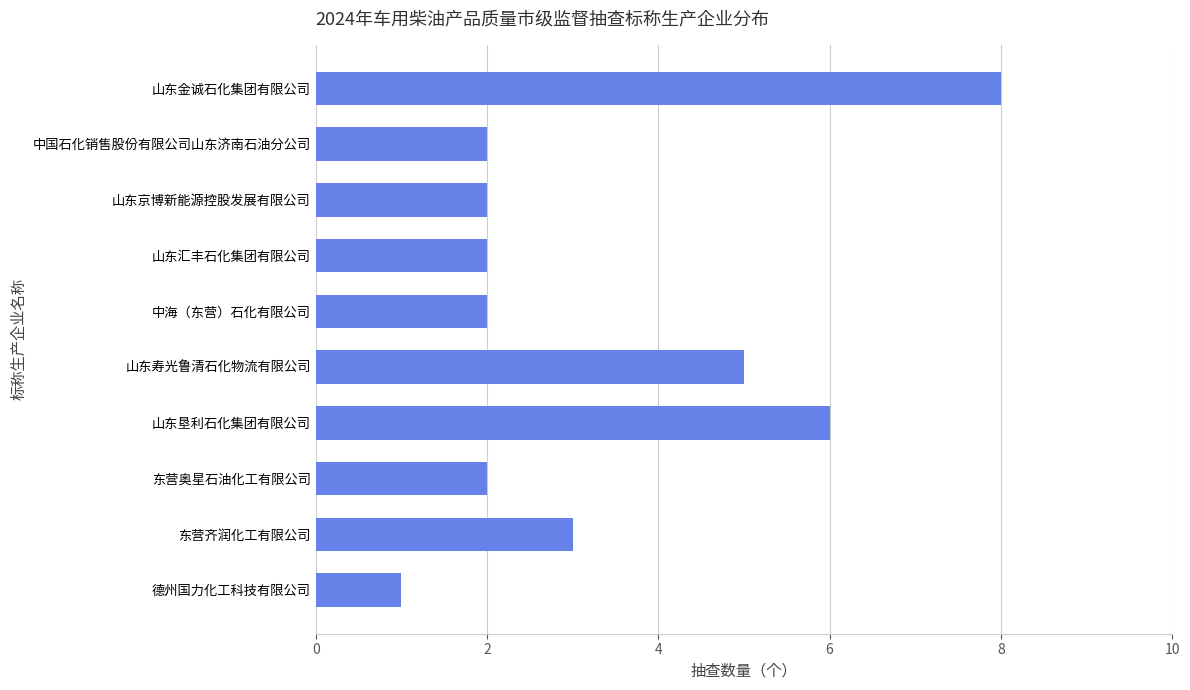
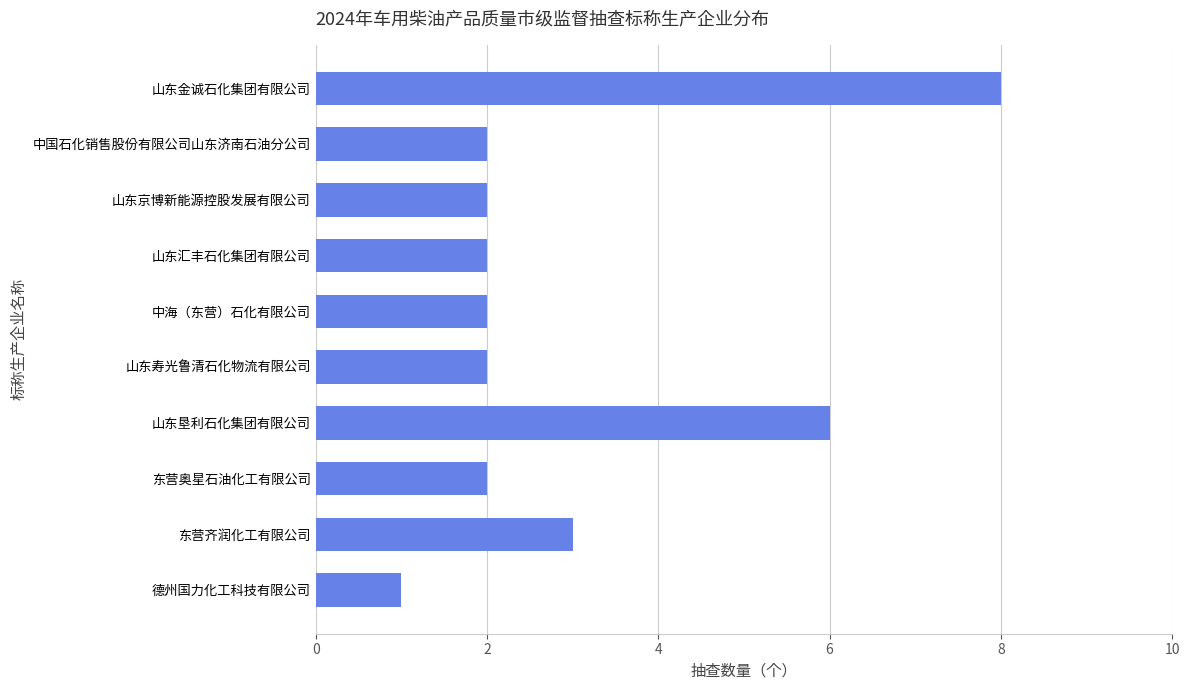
  {
    "山东金诚石化集团有限公司": 8,
    "中国石化销售股份有限公司山东济南石油分公司": 2,
    "山东京博新能源控股发展有限公司": 2,
    "山东汇丰石化集团有限公司": 2,
    "中海（东营）石化有限公司": 2,
-   "山东寿光鲁清石化物流有限公司": 5,
+   "山东寿光鲁清石化物流有限公司": 2,
    "山东垦利石化集团有限公司": 6,
    "东营奥星石油化工有限公司": 2,
    "东营齐润化工有限公司": 3,
    "德州国力化工科技有限公司": 1
  }
